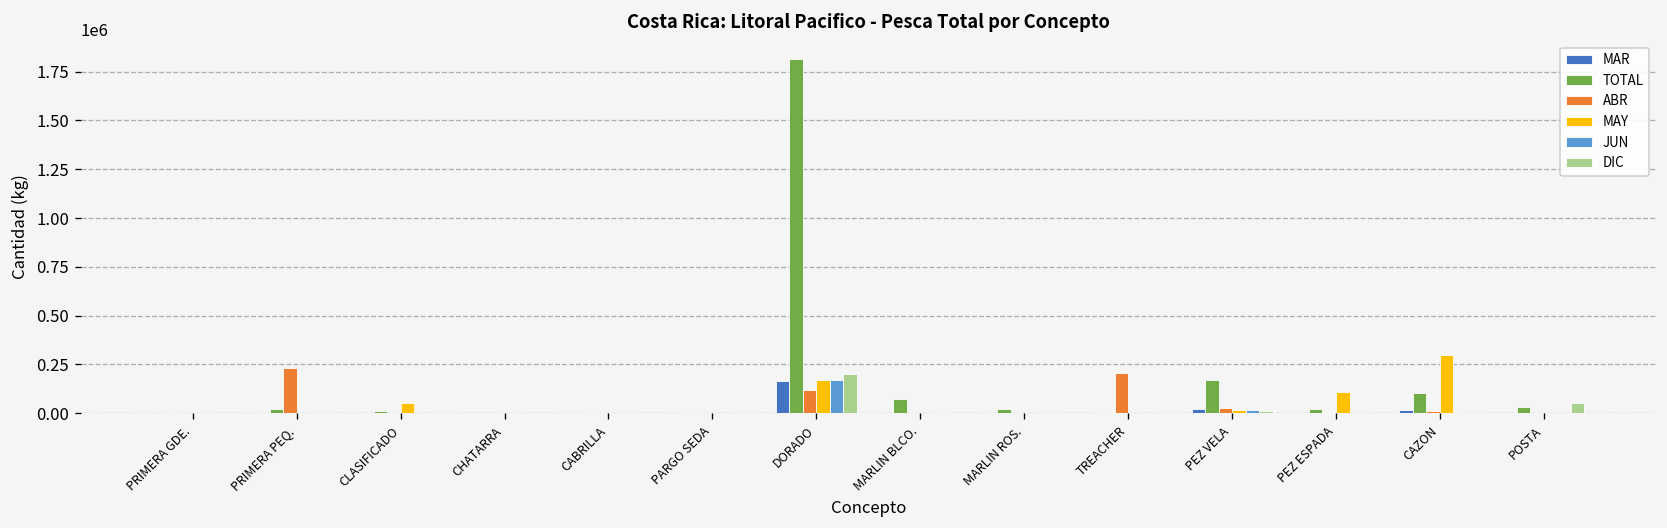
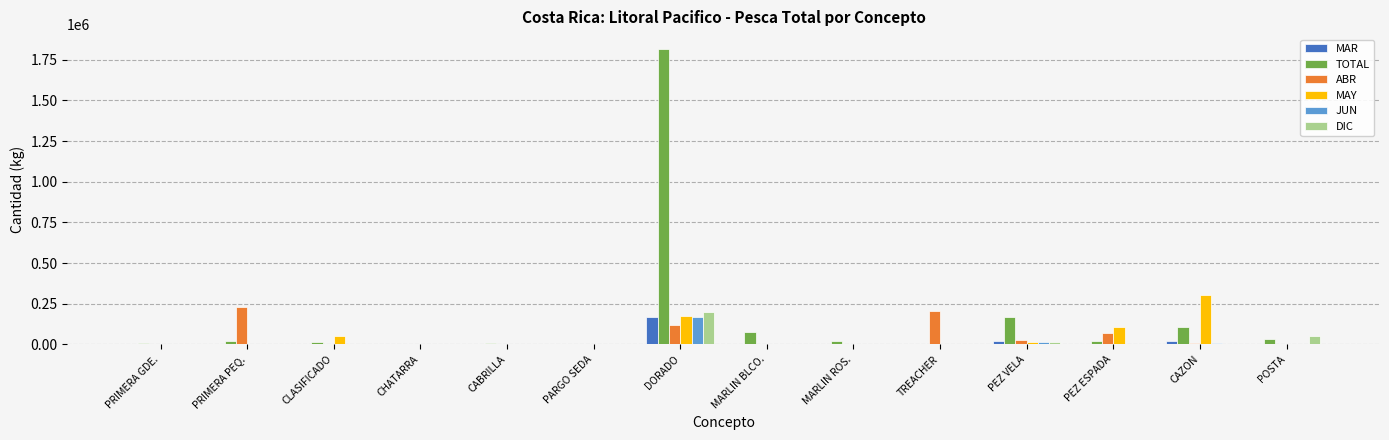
  {
    "TOTAL": {
      "PRIMERA PEQ.": 20000,
      "DORADO": 1820000,
      "MARLIN BLCO.": 70000,
      "MARLIN ROS.": 20000,
      "PEZ VELA": 170000,
      "PEZ ESPADA": 20000,
      "CAZON": 100000,
      "POSTA": 30000
    },
    "ABR": {
      "PRIMERA PEQ.": 230000,
      "DORADO": 120000,
      "TREACHER": 200000,
      "PEZ VELA": 30000,
-     "PEZ ESPADA": 10000
+     "PEZ ESPADA": 70000
    },
    "MAY": {
      "CLASIFICADO": 50000,
      "DORADO": 170000,
      "PEZ VELA": 20000,
      "PEZ ESPADA": 110000,
      "CAZON": 300000
    },
    "DIC": {
      "PRIMERA GDE.": 0,
      "DORADO": 200000,
      "POSTA": 50000
    }
  }
